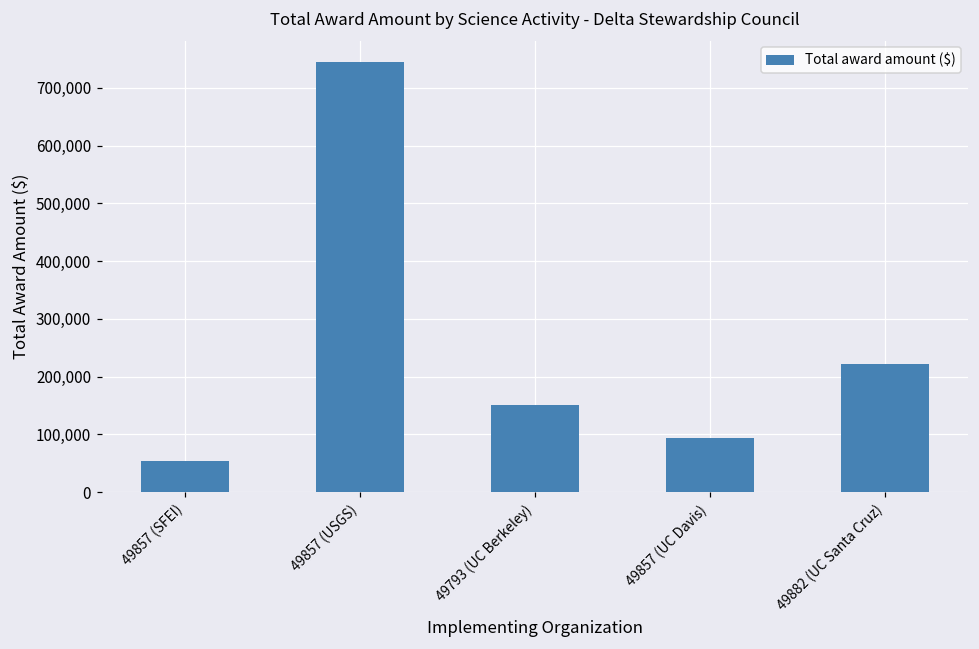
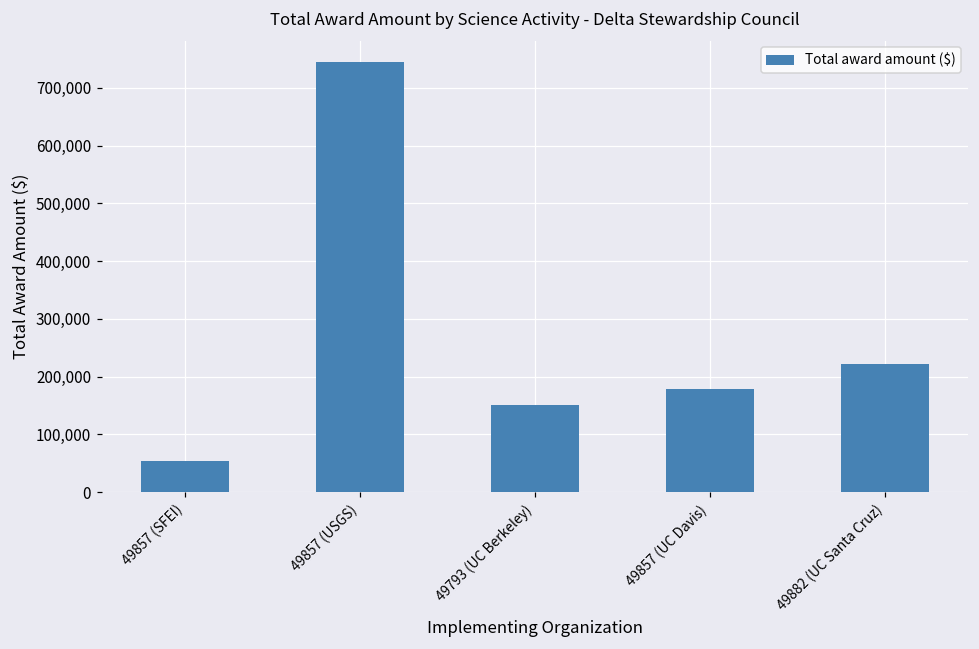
  {
    "49857 (SFEI)": "50,000",
    "49857 (USGS)": "740,000",
    "49793 (UC Berkeley)": "150,000",
-   "49857 (UC Davis)": "90,000",
+   "49857 (UC Davis)": "180,000",
    "49882 (UC Santa Cruz)": "220,000"
  }
